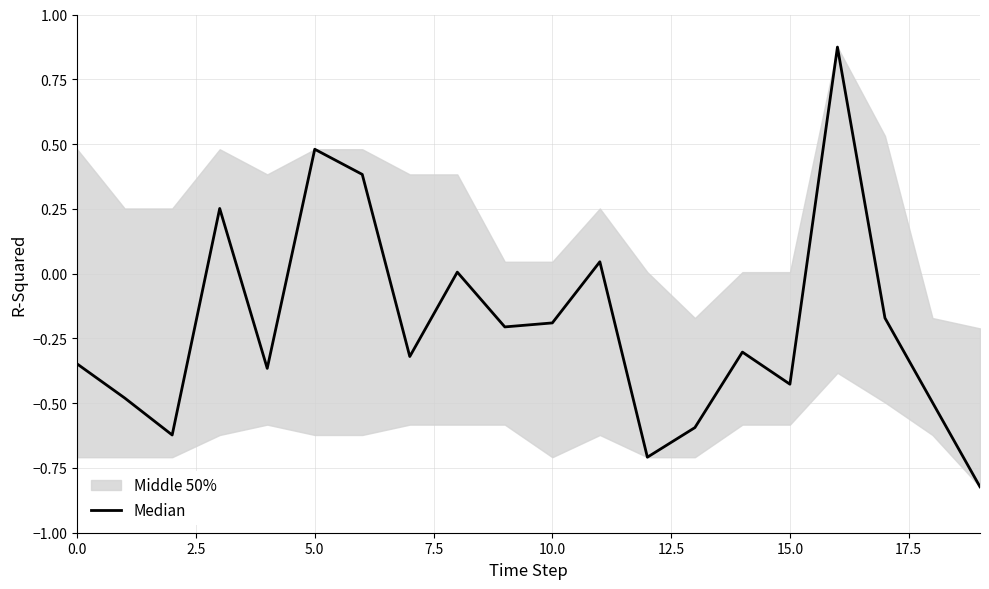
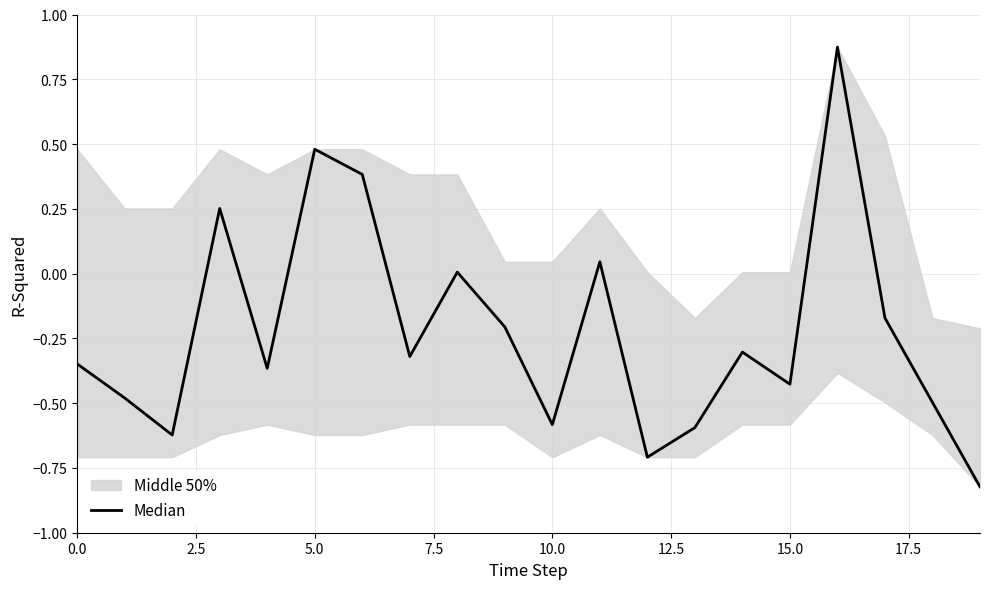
  {
    "Median": {
      "0.0": -0.35,
-     "10.0": -0.19,
+     "10.0": -0.58,
      "15.0": -0.43
    }
  }
